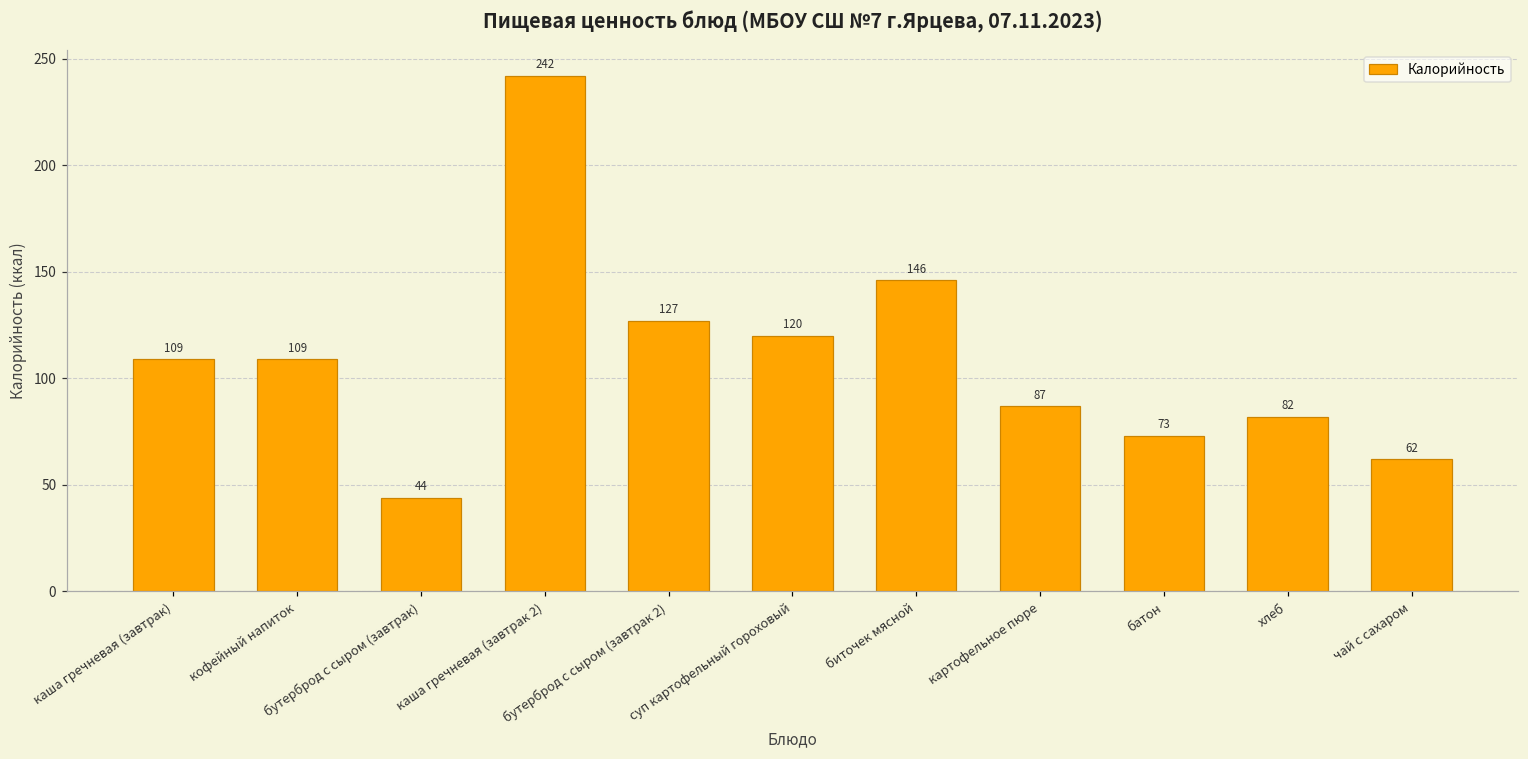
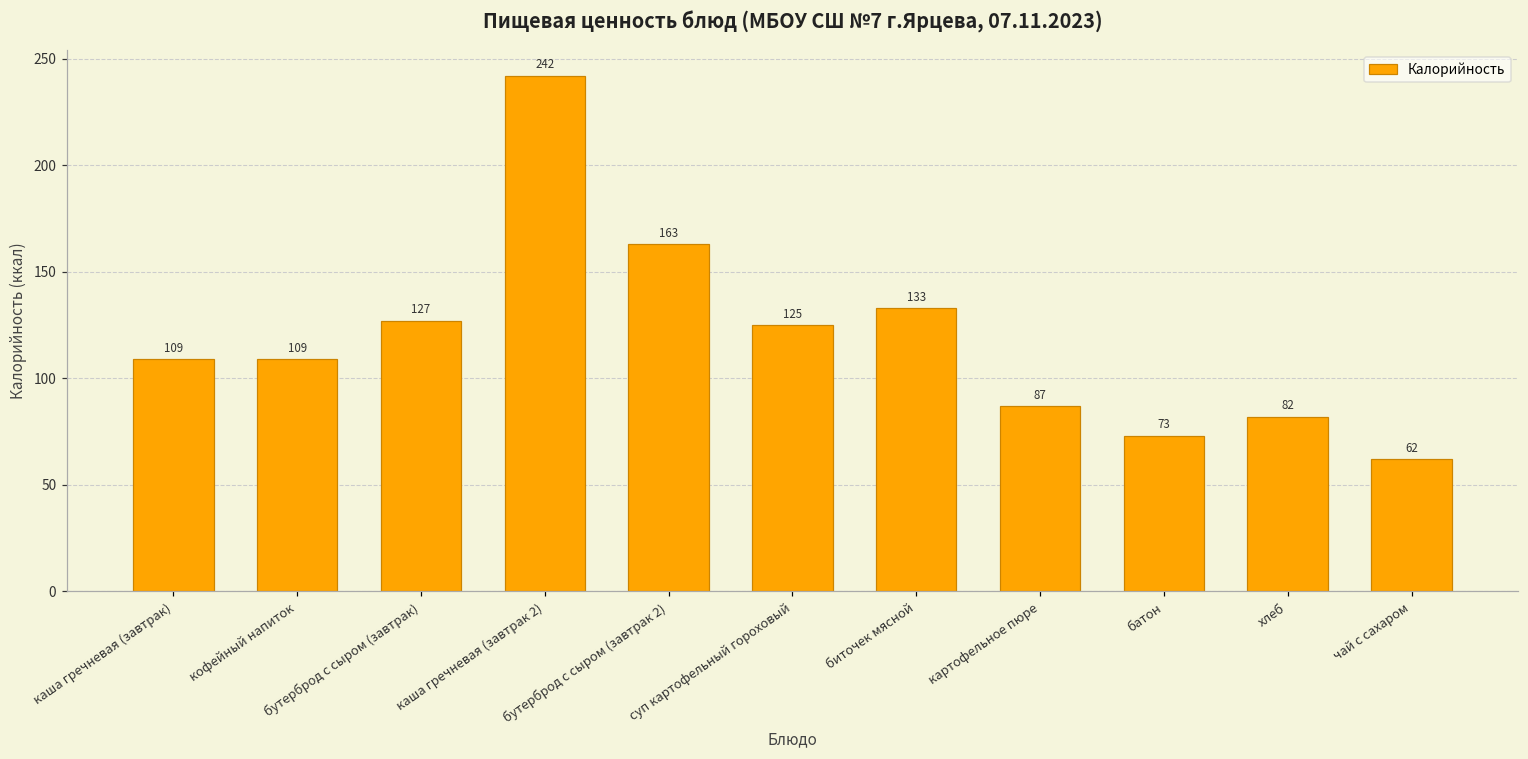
  {
    "каша гречневая (завтрак)": 109,
    "кофейный напиток": 109,
-   "бутерброд с сыром (завтрак)": 44,
+   "бутерброд с сыром (завтрак)": 127,
    "каша гречневая (завтрак 2)": 242,
-   "бутерброд с сыром (завтрак 2)": 127,
-   "суп картофельный гороховый": 120,
-   "биточек мясной": 146,
+   "бутерброд с сыром (завтрак 2)": 163,
+   "суп картофельный гороховый": 125,
+   "биточек мясной": 133,
    "картофельное пюре": 87,
    "батон": 73,
    "хлеб": 82,
    "чай с сахаром": 62
  }
